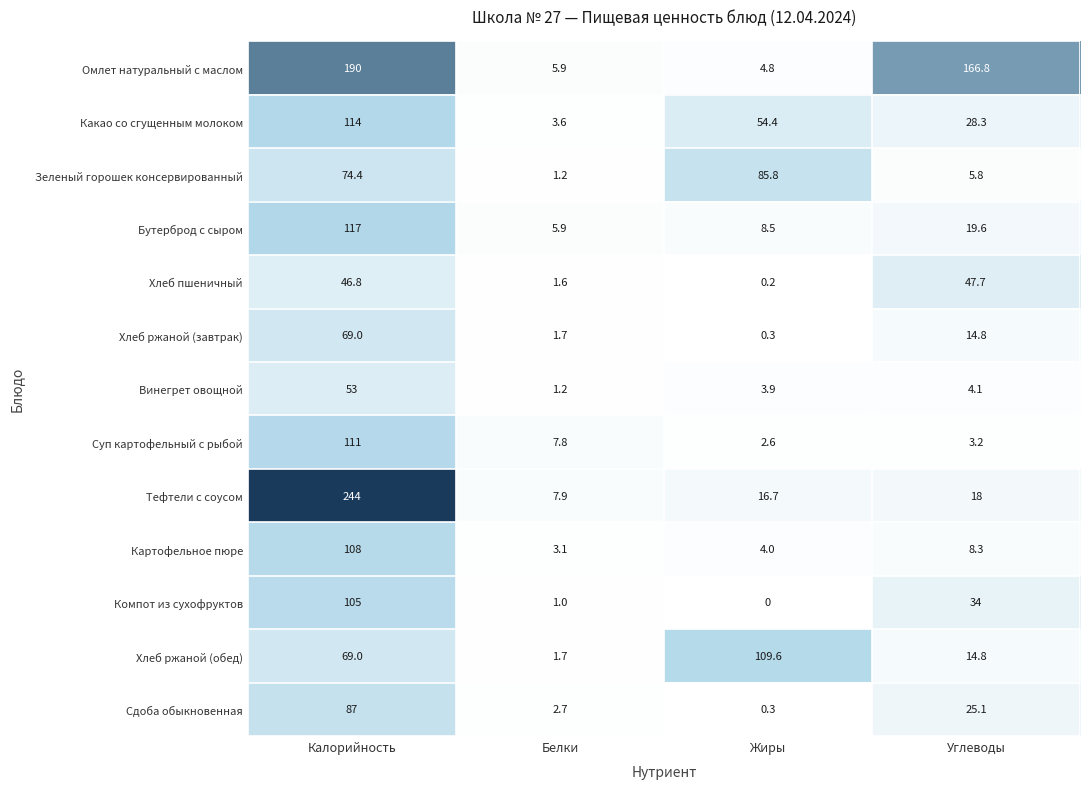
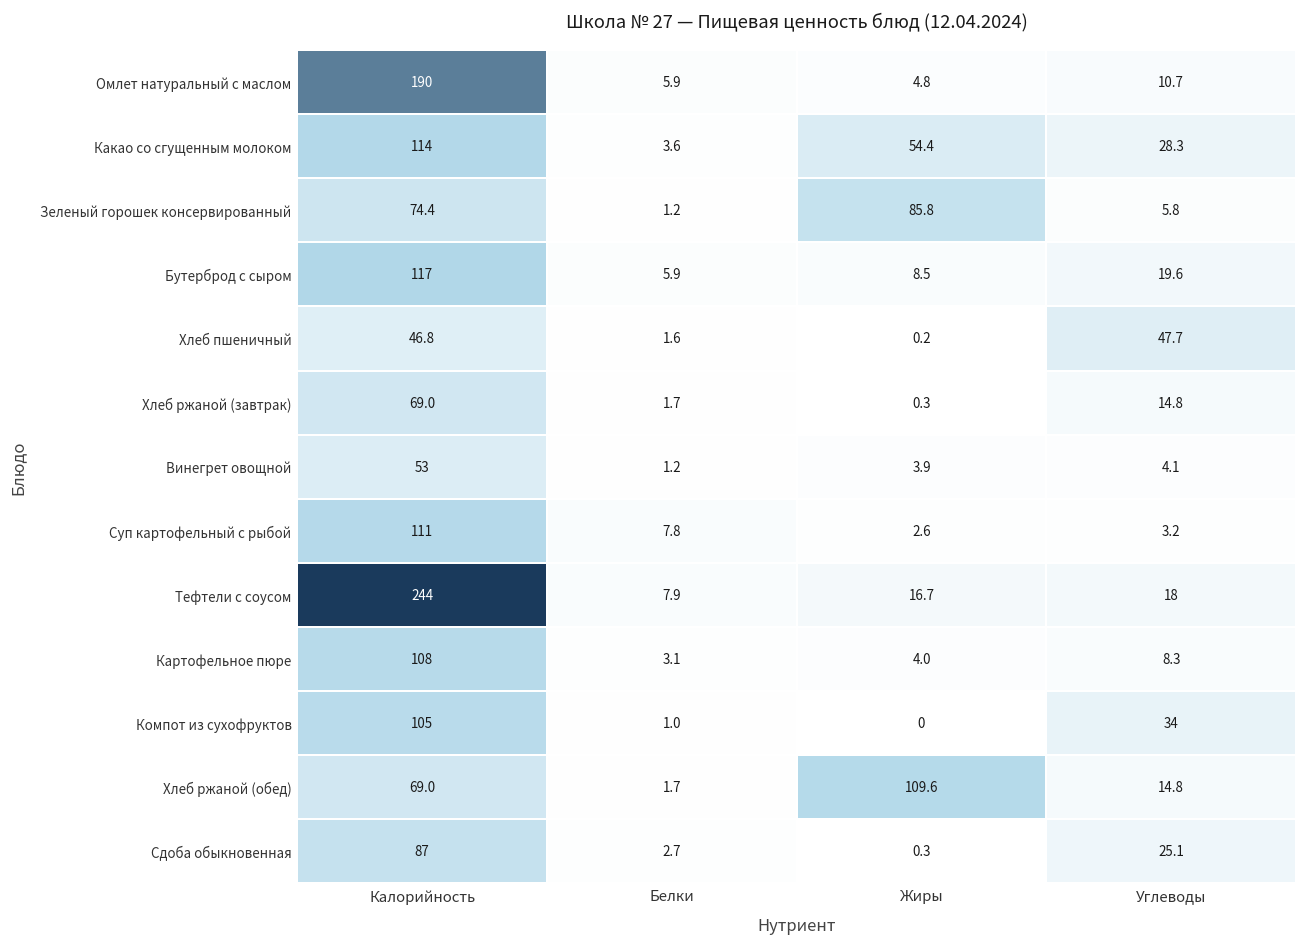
  {
    "Омлет натуральный с маслом": {
      "Калорийность": 190,
      "Белки": 5.9,
      "Жиры": 4.8,
-     "Углеводы": 166.8
+     "Углеводы": 10.7
    },
    "Какао со сгущенным молоком": {
      "Калорийность": 114,
      "Белки": 3.6,
      "Жиры": 54.4,
      "Углеводы": 28.3
    },
    "Зеленый горошек консервированный": {
      "Калорийность": 74.4,
      "Белки": 1.2,
      "Жиры": 85.8,
      "Углеводы": 5.8
    },
    "Бутерброд с сыром": {
      "Калорийность": 117,
      "Белки": 5.9,
      "Жиры": 8.5,
      "Углеводы": 19.6
    },
    "Хлеб пшеничный": {
      "Калорийность": 46.8,
      "Белки": 1.6,
      "Жиры": 0.2,
      "Углеводы": 47.7
    },
    "Хлеб ржаной (завтрак)": {
      "Калорийность": 69.0,
      "Белки": 1.7,
      "Жиры": 0.3,
      "Углеводы": 14.8
    },
    "Винегрет овощной": {
      "Калорийность": 53,
      "Белки": 1.2,
      "Жиры": 3.9,
      "Углеводы": 4.1
    },
    "Суп картофельный с рыбой": {
      "Калорийность": 111,
      "Белки": 7.8,
      "Жиры": 2.6,
      "Углеводы": 3.2
    },
    "Тефтели с соусом": {
      "Калорийность": 244,
      "Белки": 7.9,
      "Жиры": 16.7,
      "Углеводы": 18
    },
    "Картофельное пюре": {
      "Калорийность": 108,
      "Белки": 3.1,
      "Жиры": 4.0,
      "Углеводы": 8.3
    },
    "Компот из сухофруктов": {
      "Калорийность": 105,
      "Белки": 1.0,
      "Жиры": 0,
      "Углеводы": 34
    },
    "Хлеб ржаной (обед)": {
      "Калорийность": 69.0,
      "Белки": 1.7,
      "Жиры": 109.6,
      "Углеводы": 14.8
    },
    "Сдоба обыкновенная": {
      "Калорийность": 87,
      "Белки": 2.7,
      "Жиры": 0.3,
      "Углеводы": 25.1
    }
  }
